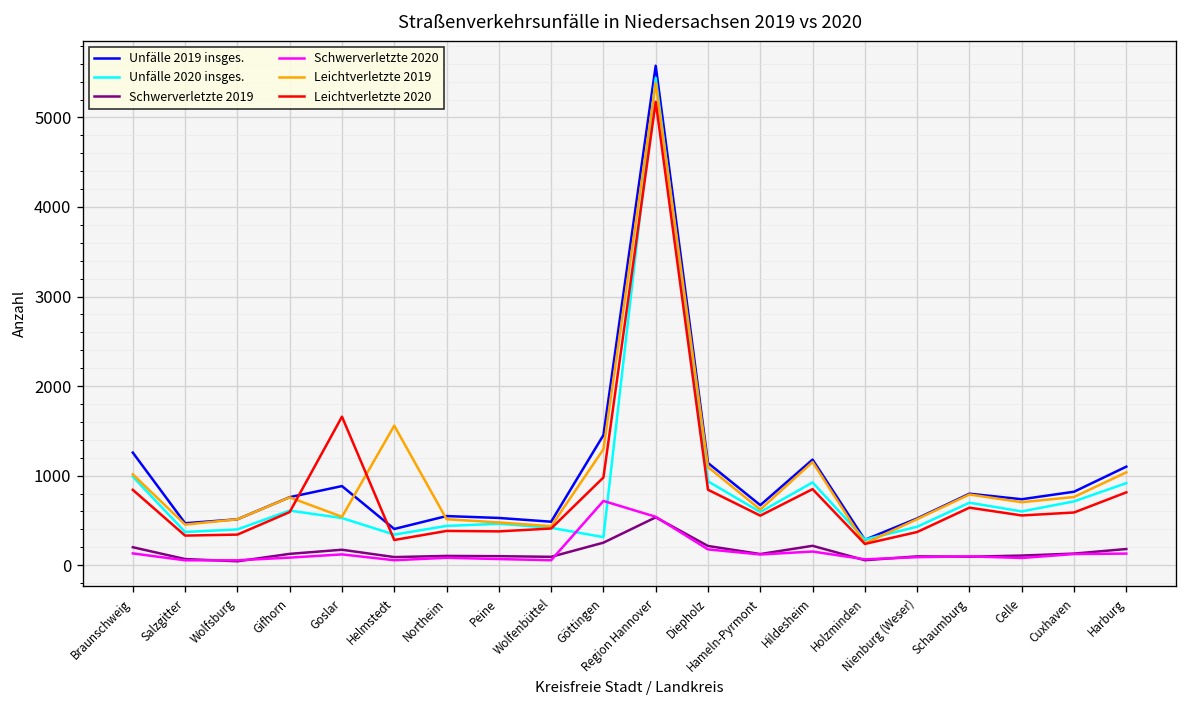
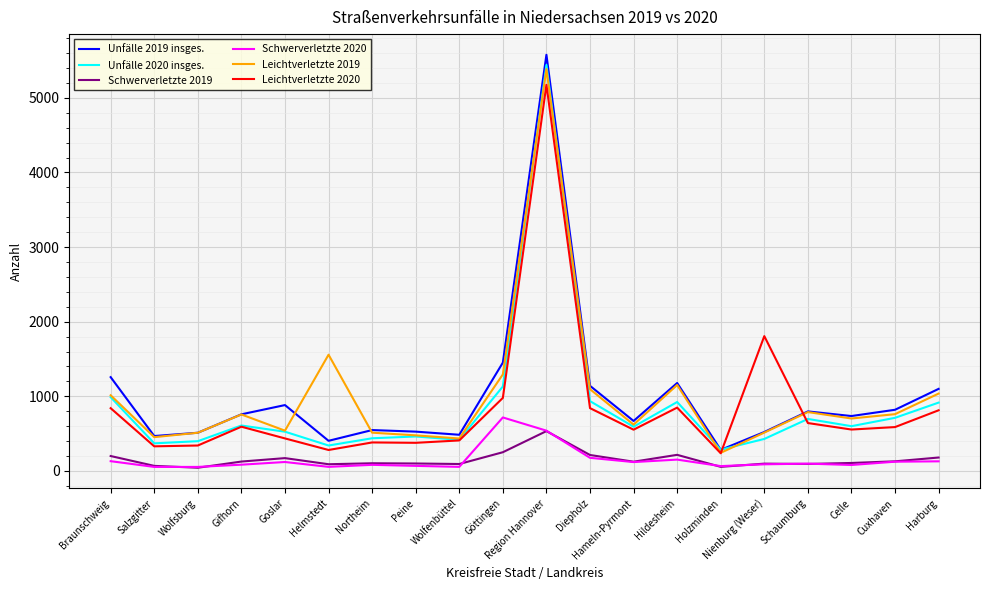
  {
    "Unfälle 2019 insges.": {
      "Braunschweig": 1300,
      "Goslar": 900,
      "Helmstedt": 400,
      "Northeim": 500,
      "Peine": 500,
      "Wolfenbüttel": 500,
      "Göttingen": 1500,
      "Region Hannover": 5600,
      "Diepholz": 1100,
      "Hameln-Pyrmont": 700,
      "Cuxhaven": 800,
      "Harburg": 1100
    },
    "Unfälle 2020 insges.": {
      "Salzgitter": 400,
      "Wolfsburg": 400,
      "Helmstedt": 300,
      "Northeim": 400,
-     "Göttingen": 300,
+     "Göttingen": 1100,
      "Region Hannover": 5400,
      "Diepholz": 900,
      "Hildesheim": 900,
      "Nienburg (Weser)": 400,
      "Schaumburg": 700,
      "Celle": 600,
      "Cuxhaven": 700,
      "Harburg": 900
    },
    "Schwerverletzte 2019": {
      "Braunschweig": 200,
      "Gifhorn": 100,
      "Goslar": 200,
      "Helmstedt": 100,
      "Wolfenbüttel": 100,
      "Göttingen": 300,
      "Diepholz": 200,
      "Hildesheim": 200,
      "Harburg": 200
    },
    "Schwerverletzte 2020": {
      "Braunschweig": 100,
      "Gifhorn": 100,
      "Goslar": 100,
      "Helmstedt": 100,
      "Wolfenbüttel": 100,
      "Göttingen": 700,
      "Diepholz": 200,
      "Hildesheim": 200,
      "Harburg": 100
    },
    "Leichtverletzte 2019": {
      "Helmstedt": 1600,
      "Northeim": 500,
      "Göttingen": 1300,
      "Region Hannover": 5400,
      "Diepholz": 1100,
      "Cuxhaven": 800,
      "Harburg": 1000
    },
    "Leichtverletzte 2020": {
      "Braunschweig": 800,
      "Salzgitter": 300,
      "Wolfsburg": 300,
-     "Goslar": 1700,
+     "Goslar": 400,
      "Helmstedt": 300,
      "Northeim": 400,
      "Peine": 400,
      "Göttingen": 1000,
      "Region Hannover": 5200,
      "Diepholz": 800,
      "Hameln-Pyrmont": 600,
      "Hildesheim": 800,
-     "Nienburg (Weser)": 400,
+     "Nienburg (Weser)": 1800,
      "Schaumburg": 600,
      "Celle": 600,
      "Cuxhaven": 600,
      "Harburg": 800
    }
  }
